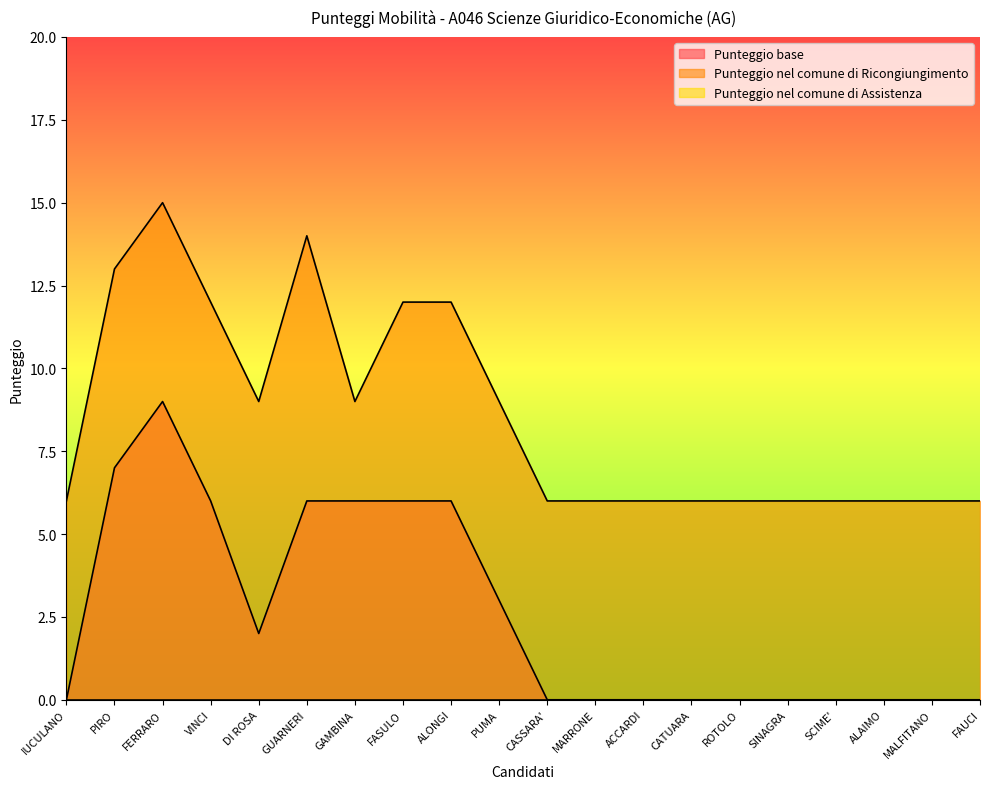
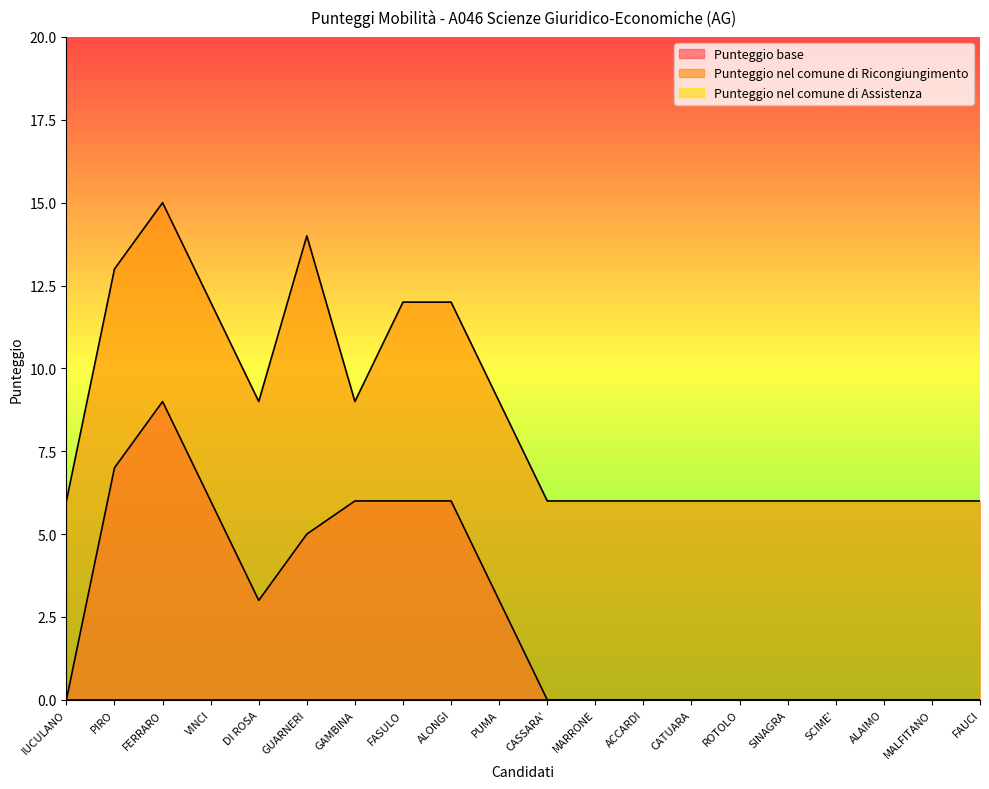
  {
    "Punteggio base": {
      "PIRO": 7,
      "FERRARO": 9,
      "VINCI": 6,
-     "DI ROSA": 2,
-     "GUARNERI": 6,
+     "DI ROSA": 3,
+     "GUARNERI": 5,
      "GAMBINA": 6,
      "FASULO": 6,
      "ALONGI": 6,
      "PUMA": 3
    },
    "Punteggio nel comune di Ricongiungimento": {
      "IUCULANO": 6,
      "PIRO": 13,
      "FERRARO": 15,
      "VINCI": 12,
      "DI ROSA": 9,
      "GUARNERI": 14,
      "GAMBINA": 9,
      "FASULO": 12,
      "ALONGI": 12,
      "PUMA": 9,
      "CASSARA'": 6,
      "MARRONE": 6,
      "ACCARDI": 6,
      "CATUARA": 6,
      "ROTOLO": 6,
      "SINAGRA": 6,
      "SCIME'": 6,
      "ALAIMO": 6,
      "MALFITANO": 6,
      "FAUCI": 6
    },
    "Punteggio nel comune di Assistenza": {
      "PIRO": 0,
      "FERRARO": 0,
      "VINCI": 0,
      "DI ROSA": 0,
      "GUARNERI": 0,
      "GAMBINA": 0,
      "FASULO": 0,
      "ALONGI": 0,
      "PUMA": 0
    }
  }
